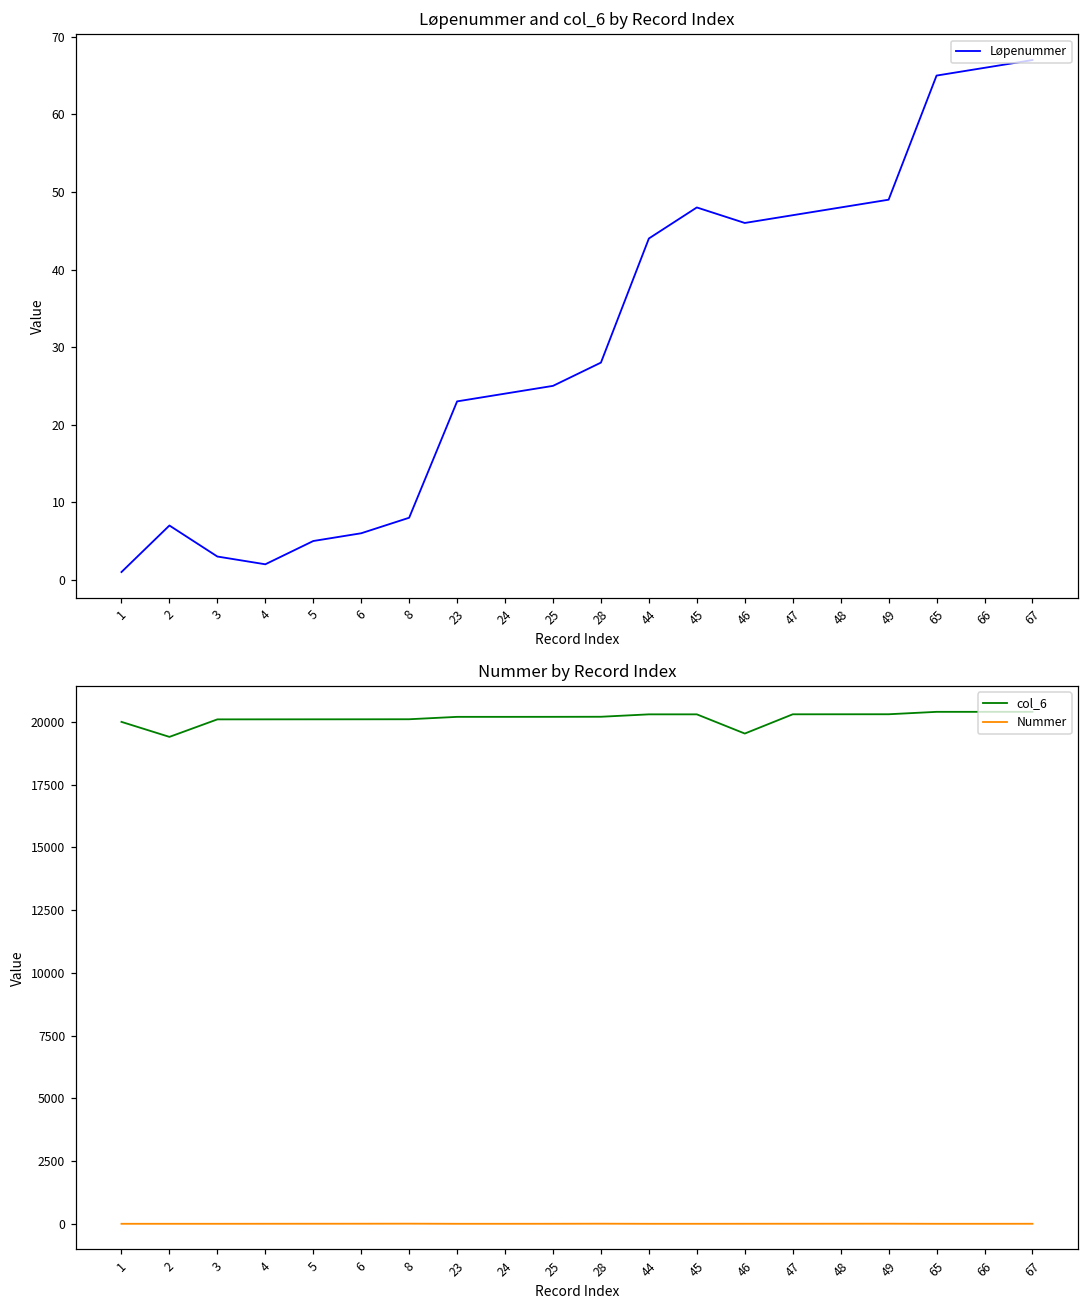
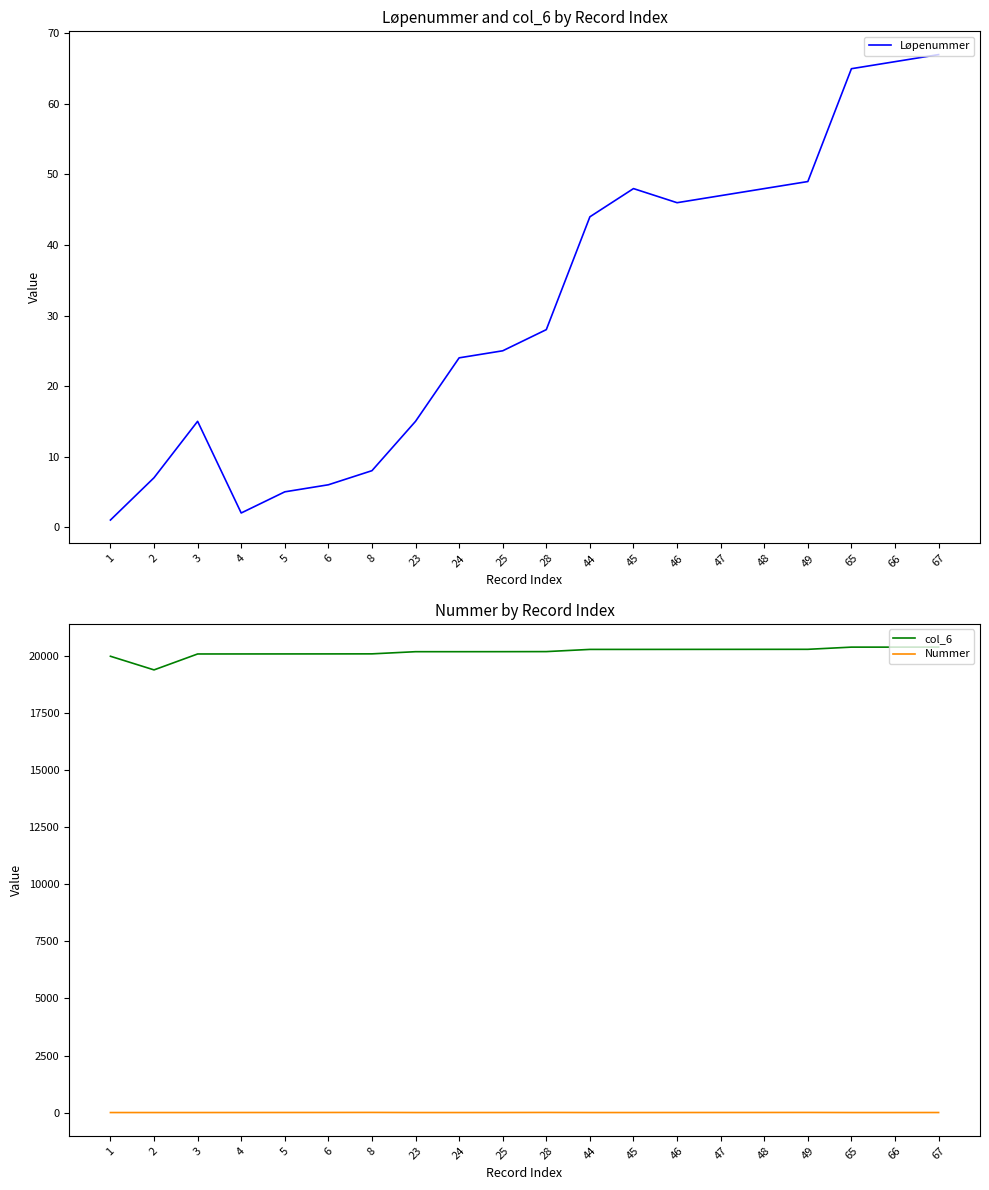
  {
    "Løpenummer and col_6 by Record Index": {
      "1": 1,
      "2": 7,
-     "3": 3,
+     "3": 15,
      "4": 2,
      "5": 5,
      "6": 6,
      "8": 8,
-     "23": 23,
+     "23": 15,
      "24": 24,
      "25": 25,
      "28": 28,
      "44": 44,
      "45": 48,
      "46": 46,
      "47": 47,
      "48": 48,
      "49": 49,
      "65": 65,
      "66": 66
    },
    "Nummer by Record Index": {
      "col_6": {
        "1": 20000,
        "2": 19400,
        "3": 20100,
        "4": 20100,
        "5": 20100,
        "6": 20100,
        "8": 20100,
        "23": 20200,
        "24": 20200,
        "25": 20200,
        "28": 20200,
        "44": 20300,
        "45": 20300,
-       "46": 19500,
+       "46": 20300,
        "47": 20300,
        "48": 20300,
        "49": 20300,
        "65": 20400
      },
      "Nummer": {
        "1": 0,
        "2": 0,
        "3": 0,
        "4": 0,
        "5": 0,
        "6": 0,
        "8": 0,
        "23": 0,
        "24": 0,
        "25": 0,
        "28": 0,
        "44": 0,
        "45": 0,
        "46": 0,
        "47": 0,
        "48": 0,
        "49": 0,
        "65": 0,
        "66": 0,
        "67": 0
      }
    }
  }
